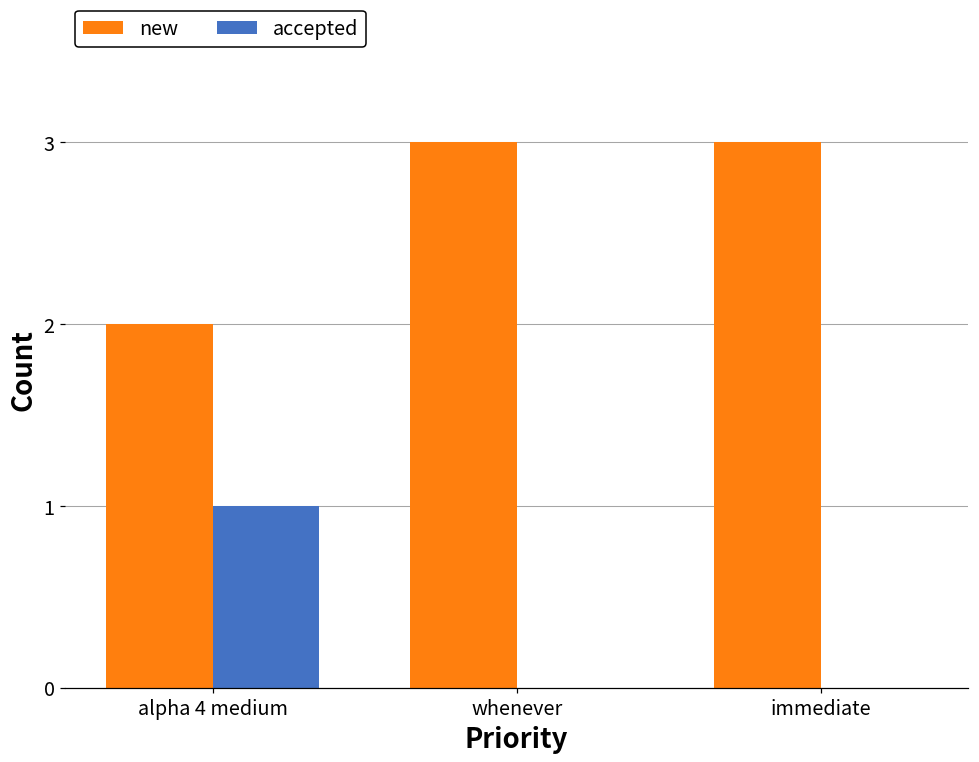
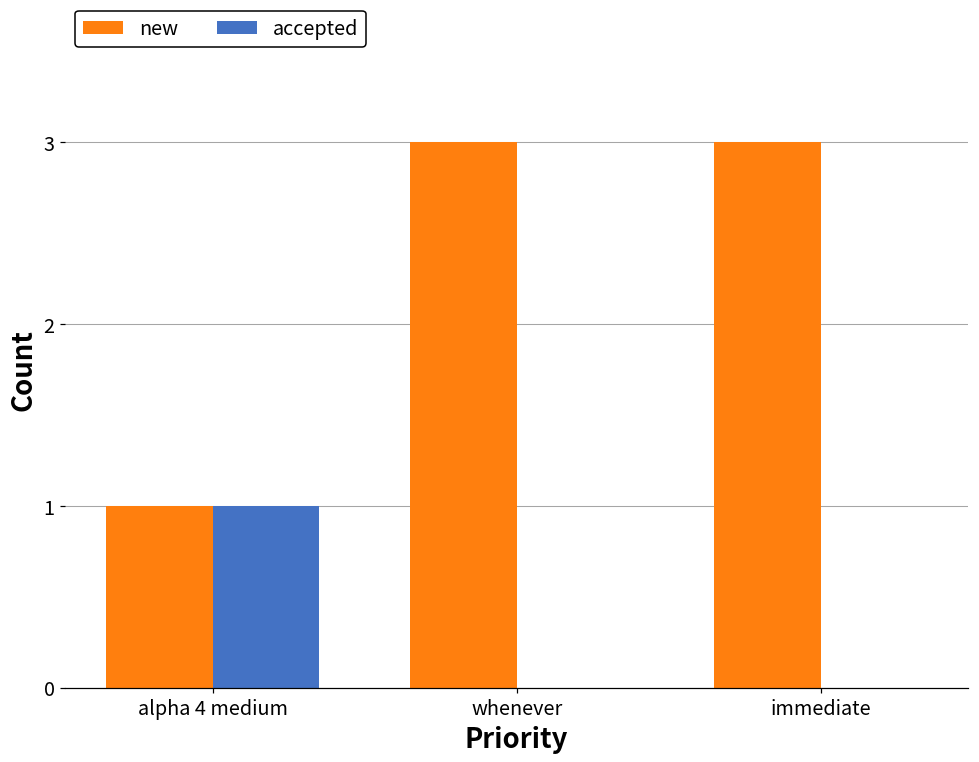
  {
    "new": {
-     "alpha 4 medium": 2,
+     "alpha 4 medium": 1,
      "whenever": 3,
      "immediate": 3
    },
    "accepted": {
      "alpha 4 medium": 1,
      "whenever": 0,
      "immediate": 0
    }
  }
